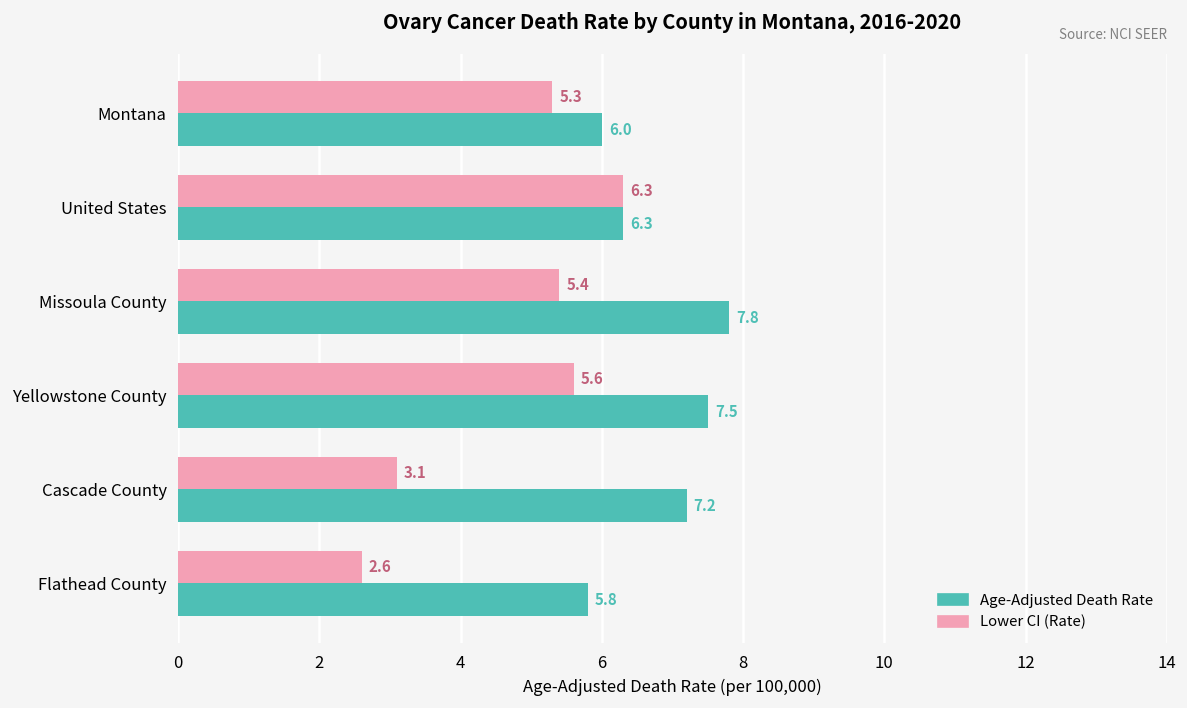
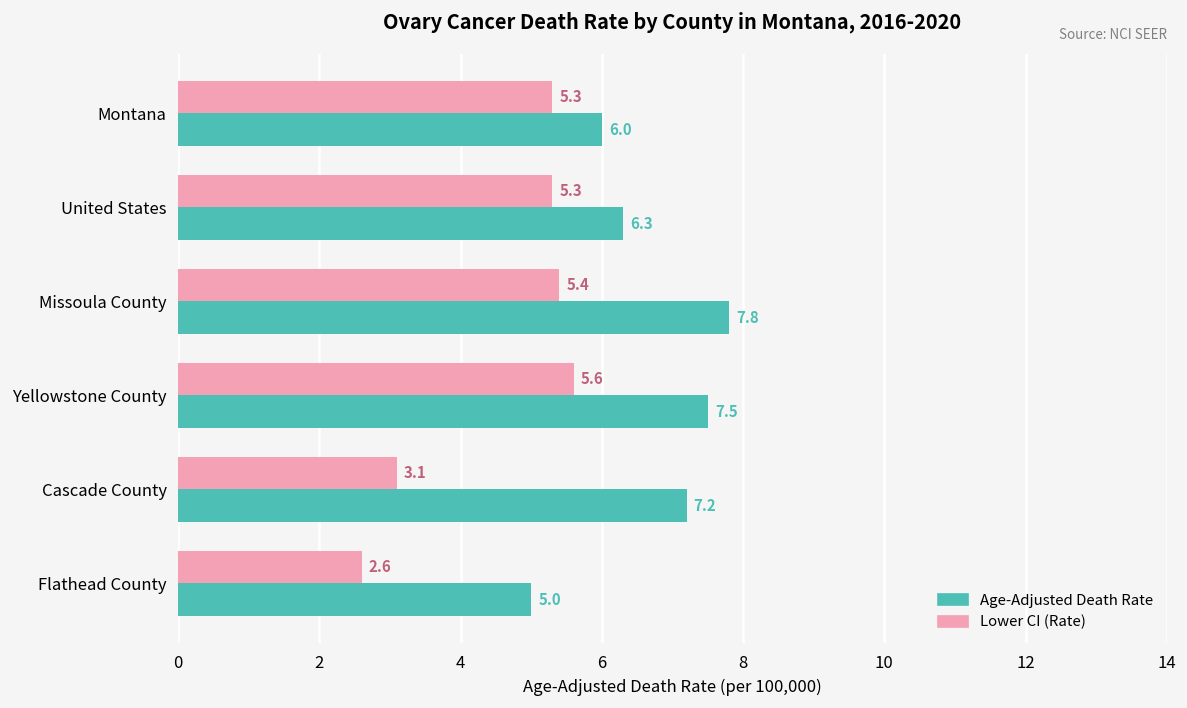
  {
    "Age-Adjusted Death Rate": {
      "Montana": 6.0,
      "United States": 6.3,
      "Missoula County": 7.8,
      "Yellowstone County": 7.5,
      "Cascade County": 7.2,
-     "Flathead County": 5.8
+     "Flathead County": 5.0
    },
    "Lower CI (Rate)": {
      "Montana": 5.3,
-     "United States": 6.3,
+     "United States": 5.3,
      "Missoula County": 5.4,
      "Yellowstone County": 5.6,
      "Cascade County": 3.1,
      "Flathead County": 2.6
    }
  }
